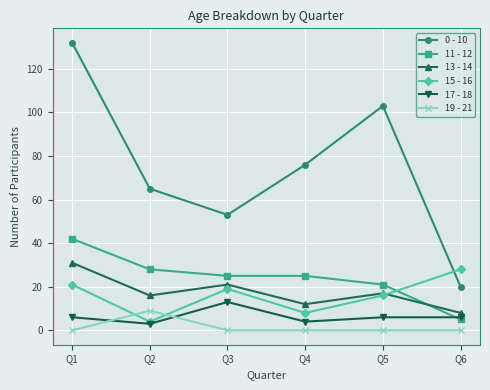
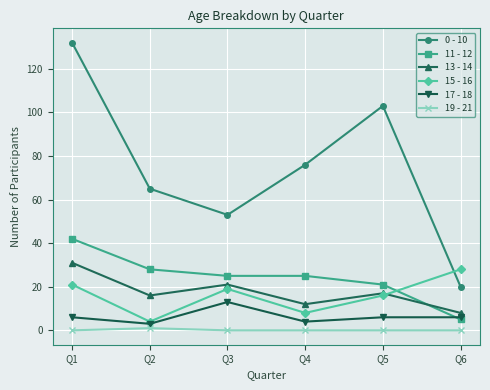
  {
    "19 - 21": {
      "Q1": 0,
-     "Q2": 9,
+     "Q2": 1,
      "Q3": 0,
      "Q4": 0,
      "Q5": 0,
      "Q6": 0
    }
  }
